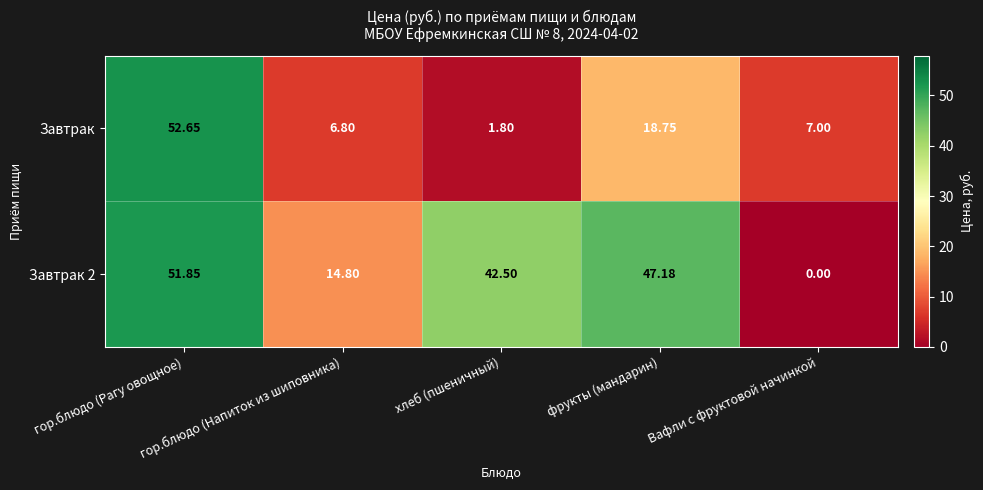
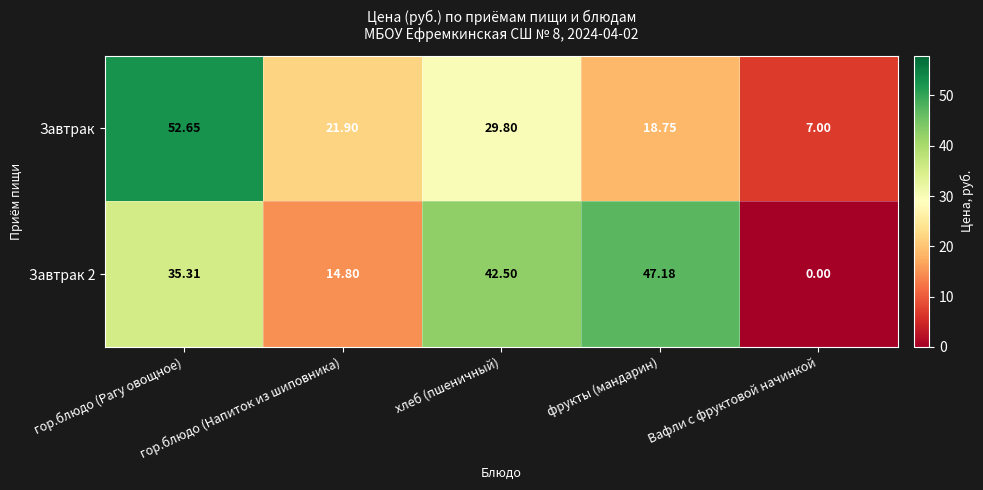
  {
    "Завтрак": {
      "гор.блюдо (Рагу овощное)": 52.65,
-     "гор.блюдо (Напиток из шиповника)": 6.80,
-     "хлеб (пшеничный)": 1.80,
+     "гор.блюдо (Напиток из шиповника)": 21.90,
+     "хлеб (пшеничный)": 29.80,
      "фрукты (мандарин)": 18.75,
      "Вафли с фруктовой начинкой": 7.00
    },
    "Завтрак 2": {
-     "гор.блюдо (Рагу овощное)": 51.85,
+     "гор.блюдо (Рагу овощное)": 35.31,
      "гор.блюдо (Напиток из шиповника)": 14.80,
      "хлеб (пшеничный)": 42.50,
      "фрукты (мандарин)": 47.18,
      "Вафли с фруктовой начинкой": 0.00
    }
  }
